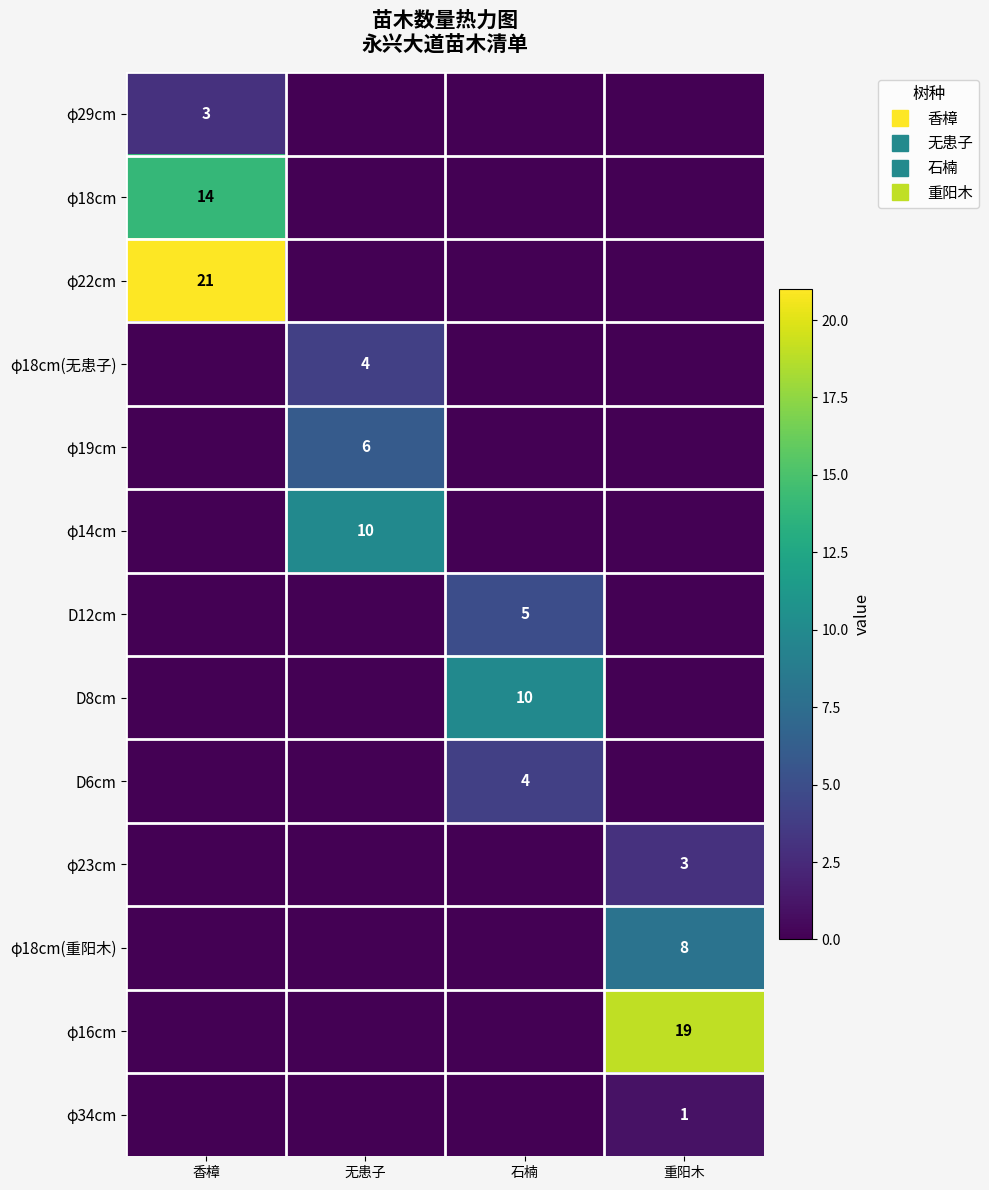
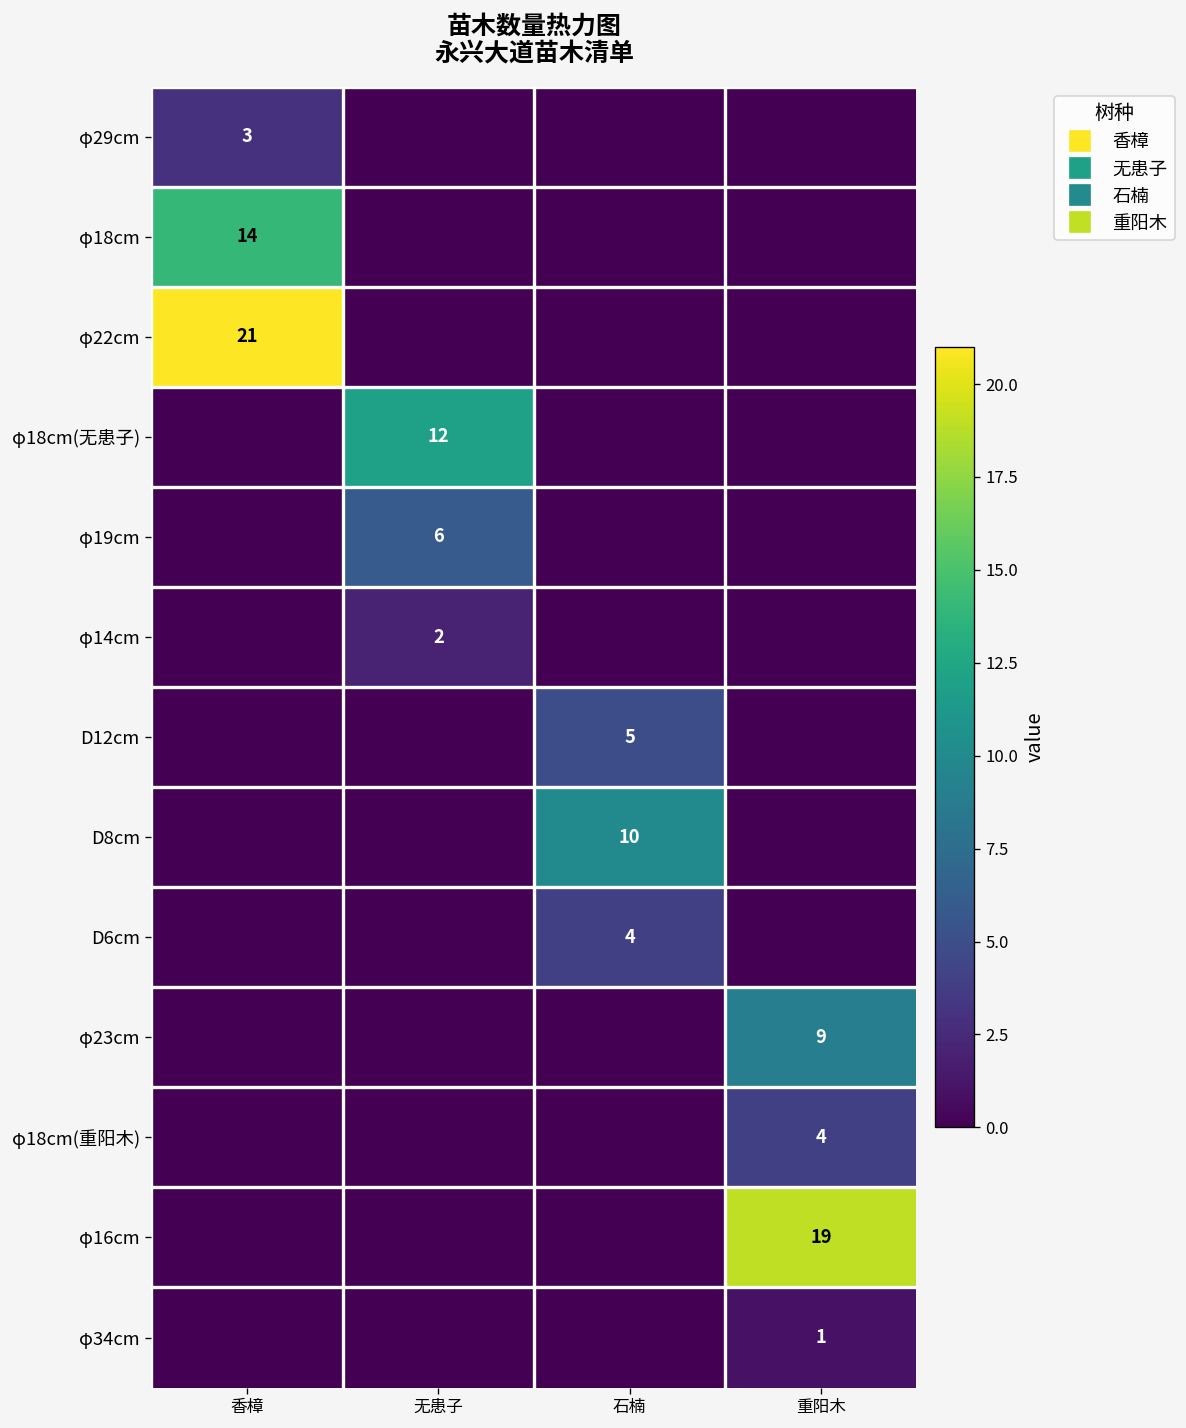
  {
    "φ29cm": {
      "香樟": 3
    },
    "φ18cm": {
      "香樟": 14
    },
    "φ22cm": {
      "香樟": 21
    },
    "φ18cm(无患子)": {
-     "无患子": 4
+     "无患子": 12
    },
    "φ19cm": {
      "无患子": 6
    },
    "φ14cm": {
-     "无患子": 10
+     "无患子": 2
    },
    "D12cm": {
      "石楠": 5
    },
    "D8cm": {
      "石楠": 10
    },
    "D6cm": {
      "石楠": 4
    },
    "φ23cm": {
-     "重阳木": 3
+     "重阳木": 9
    },
    "φ18cm(重阳木)": {
-     "重阳木": 8
+     "重阳木": 4
    },
    "φ16cm": {
      "重阳木": 19
    },
    "φ34cm": {
      "重阳木": 1
    }
  }
